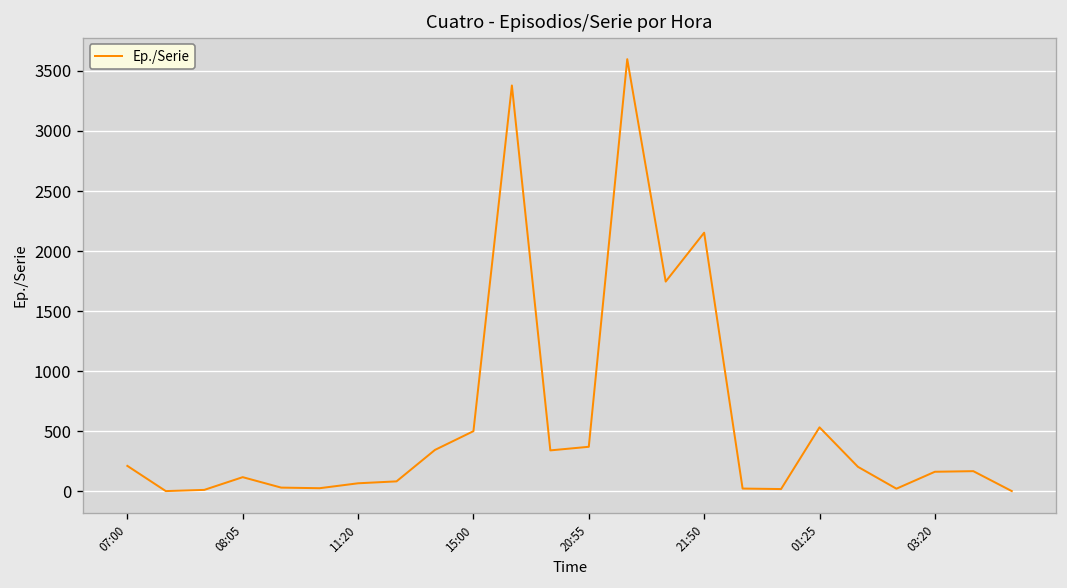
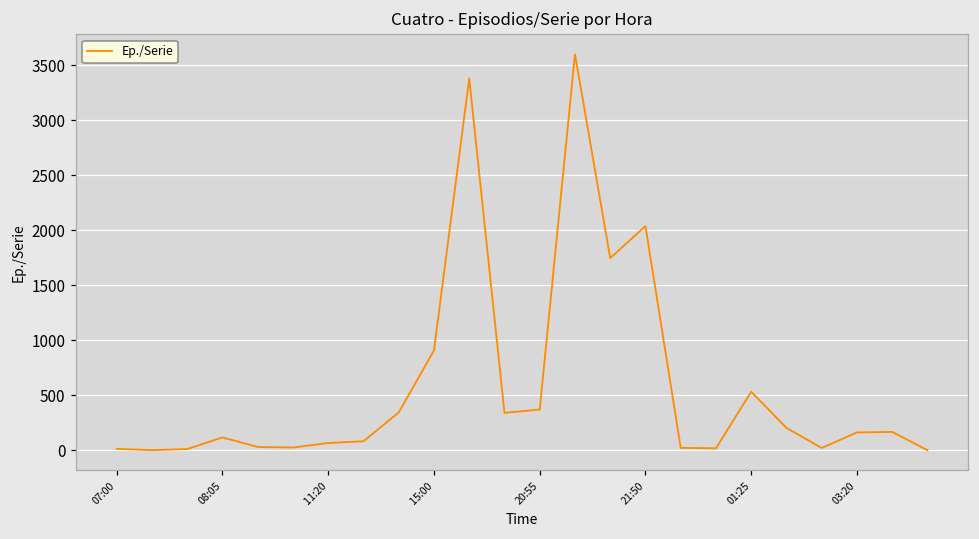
  {
-   "07:00": 210,
+   "07:00": 10,
    "08:05": 120,
    "11:20": 70,
-   "15:00": 500,
+   "15:00": 910,
    "20:55": 370,
-   "21:50": 2150,
+   "21:50": 2040,
    "01:25": 530,
    "03:20": 160
  }
